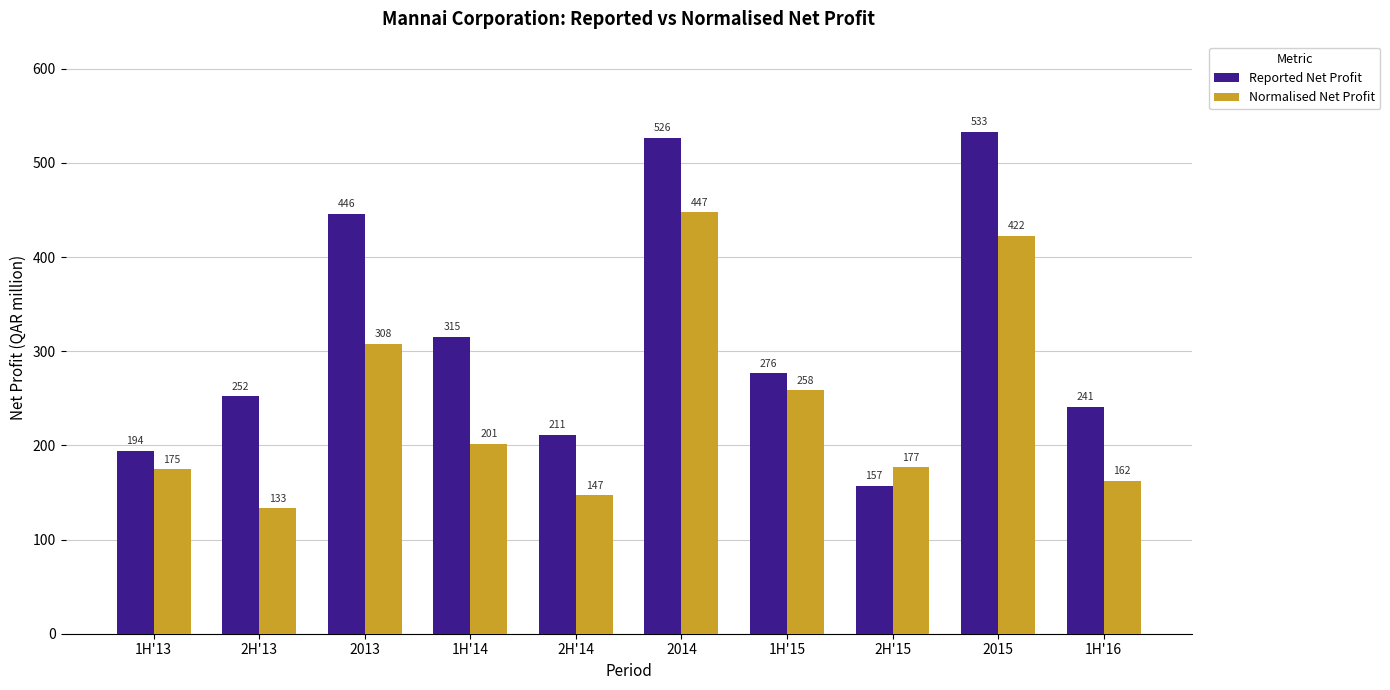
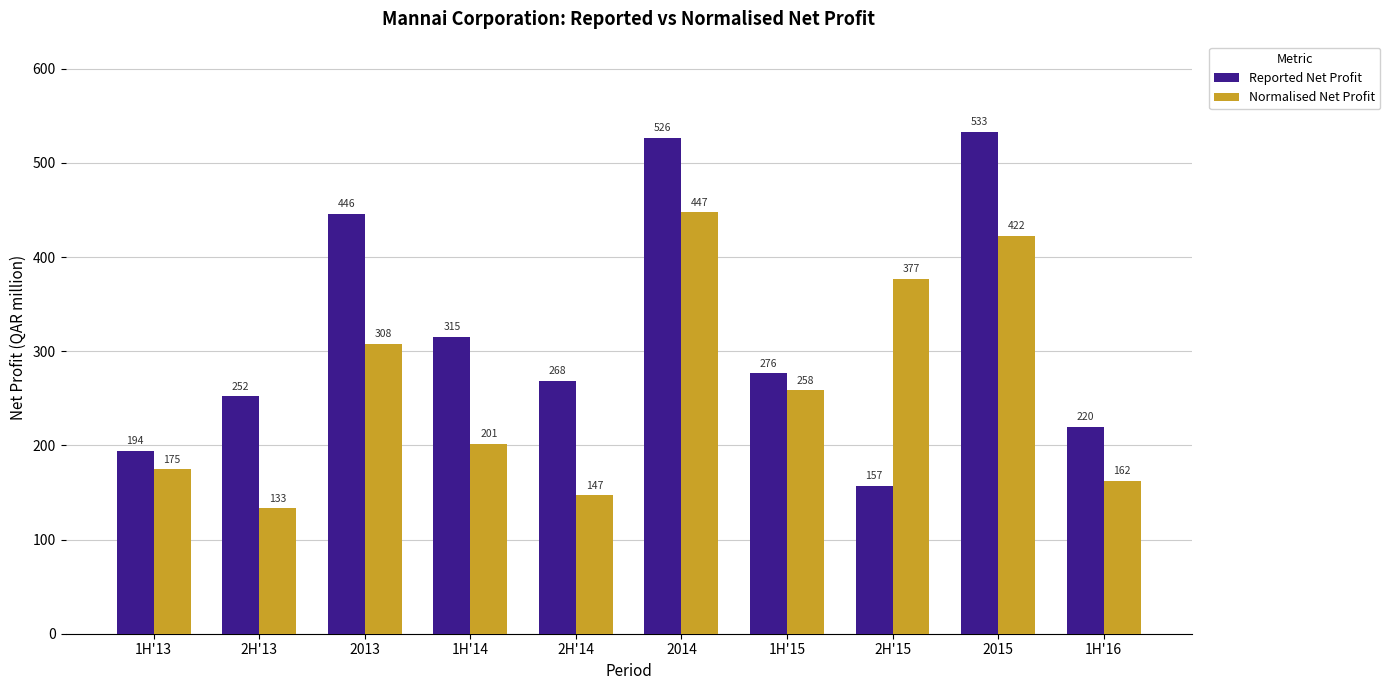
  {
    "Reported Net Profit": {
      "1H'13": 194,
      "2H'13": 252,
      "2013": 446,
      "1H'14": 315,
-     "2H'14": 211,
+     "2H'14": 268,
      "2014": 526,
      "1H'15": 276,
      "2H'15": 157,
      "2015": 533,
-     "1H'16": 241
+     "1H'16": 220
    },
    "Normalised Net Profit": {
      "1H'13": 175,
      "2H'13": 133,
      "2013": 308,
      "1H'14": 201,
      "2H'14": 147,
      "2014": 447,
      "1H'15": 258,
-     "2H'15": 177,
+     "2H'15": 377,
      "2015": 422,
      "1H'16": 162
    }
  }
